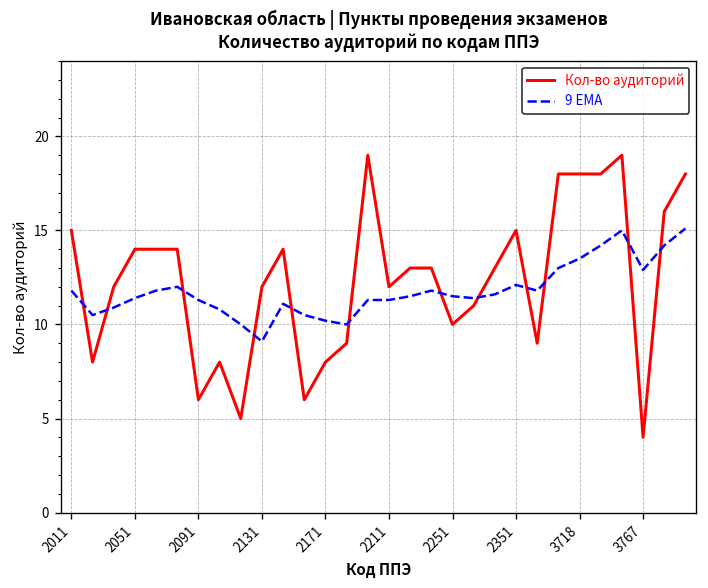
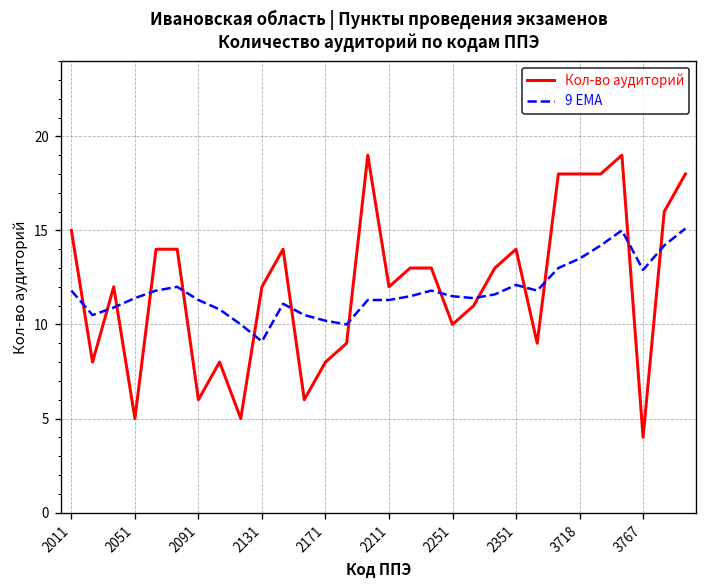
  {
    "Кол-во аудиторий": {
      "2011": 15,
-     "2051": 14,
+     "2051": 5,
      "2091": 6,
      "2131": 12,
      "2171": 8,
      "2211": 12,
      "2251": 10,
-     "2351": 15,
+     "2351": 14,
      "3718": 18,
      "3767": 4
    },
    "9 EMA": {
      "2011": 11.8,
      "2051": 11.4,
      "2091": 11.3,
      "2131": 9,
      "2171": 10.2,
      "2211": 11.3,
      "2251": 11.5,
      "2351": 12,
      "3718": 13.5,
      "3767": 13
    }
  }
